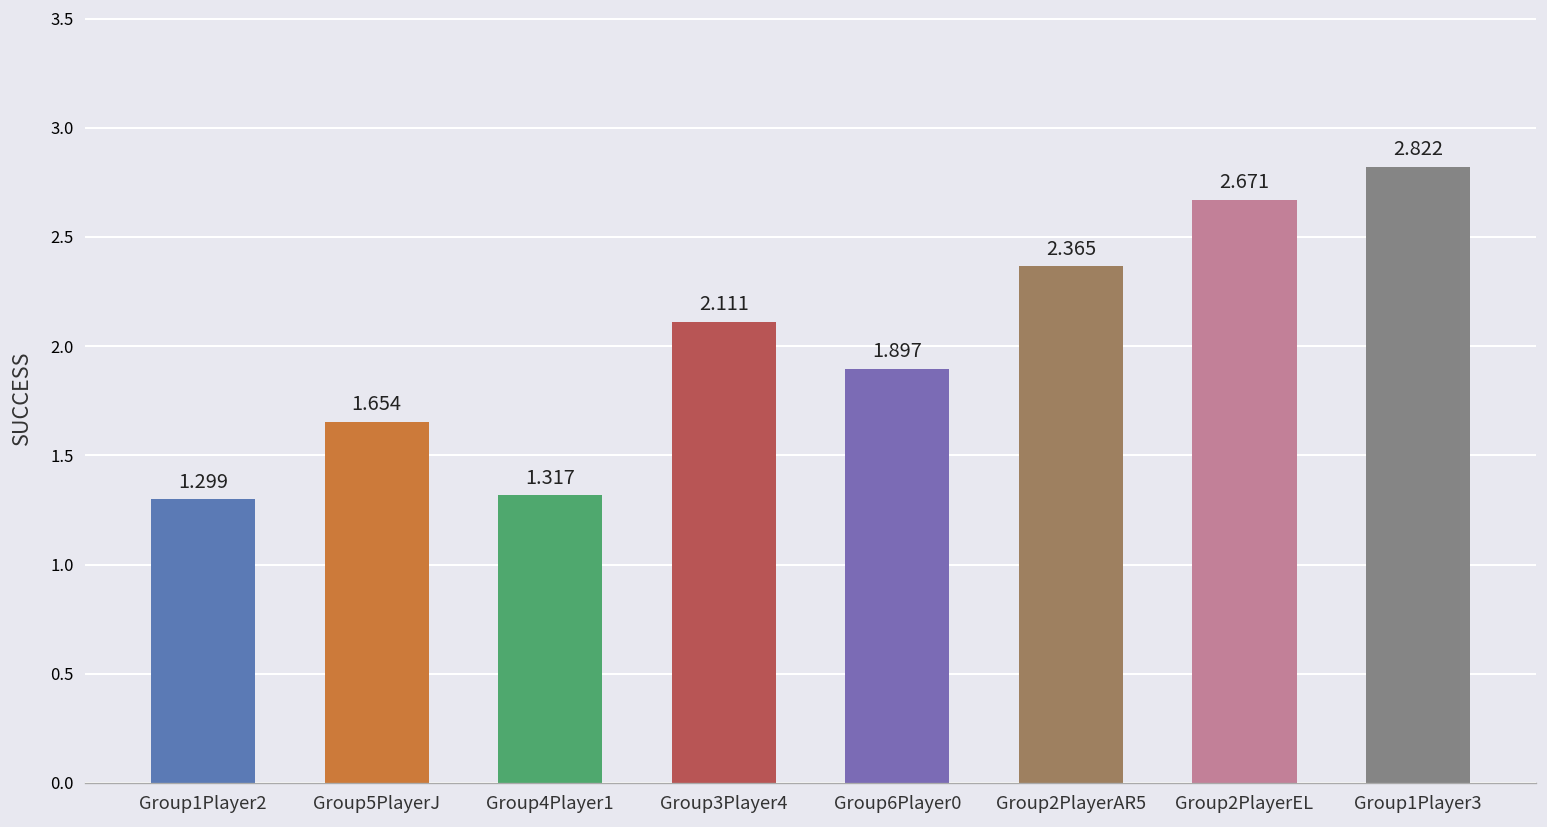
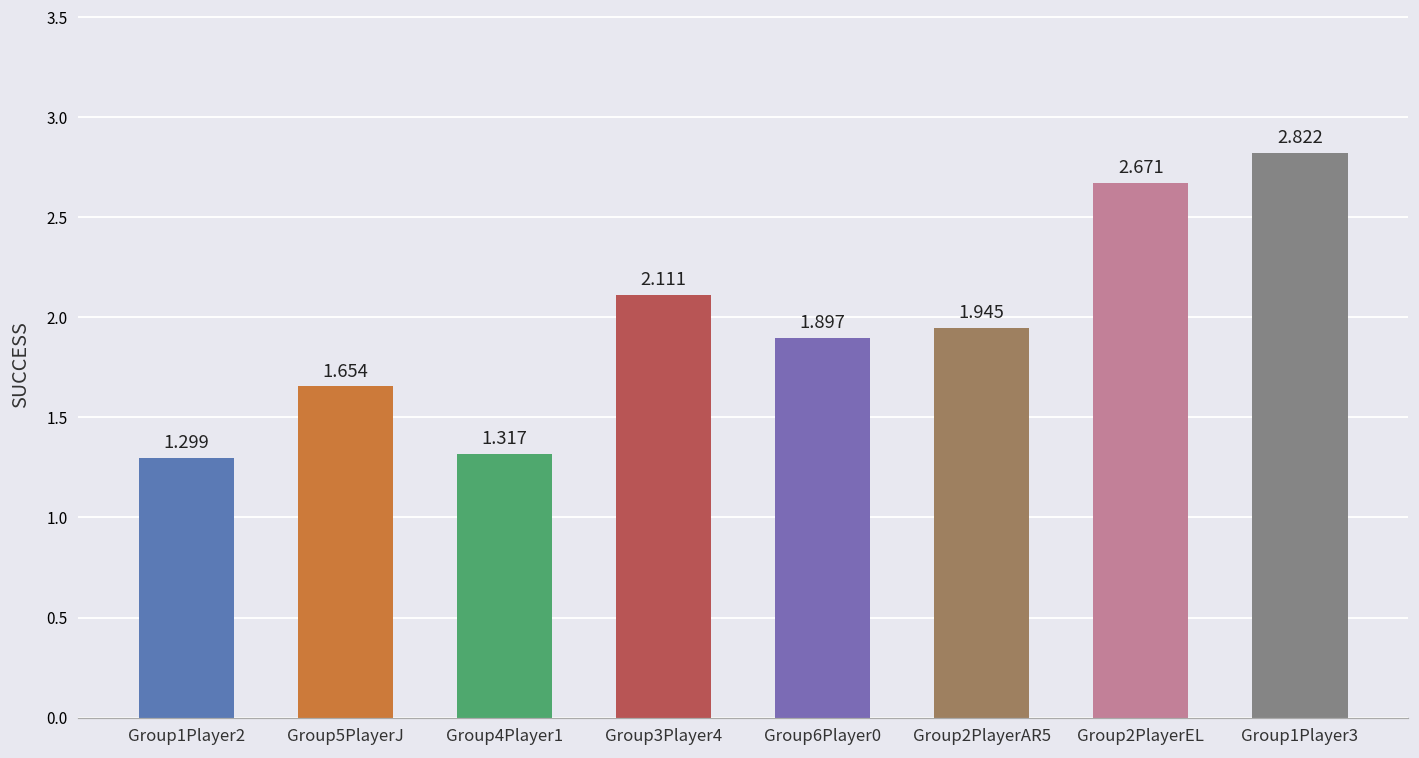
  {
    "Group1Player2": 1.299,
    "Group5PlayerJ": 1.654,
    "Group4Player1": 1.317,
    "Group3Player4": 2.111,
    "Group6Player0": 1.897,
-   "Group2PlayerAR5": 2.365,
+   "Group2PlayerAR5": 1.945,
    "Group2PlayerEL": 2.671,
    "Group1Player3": 2.822
  }
